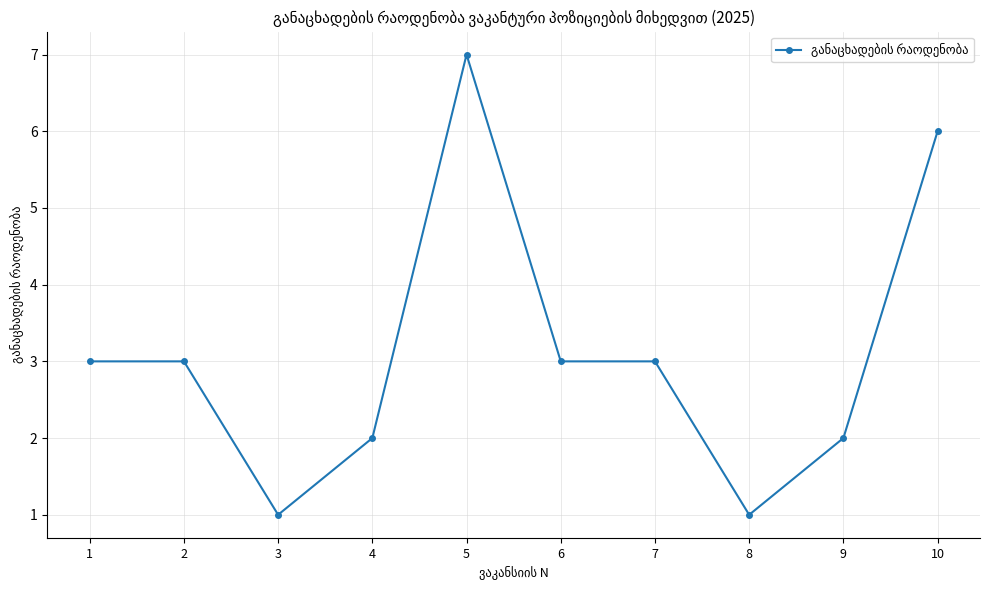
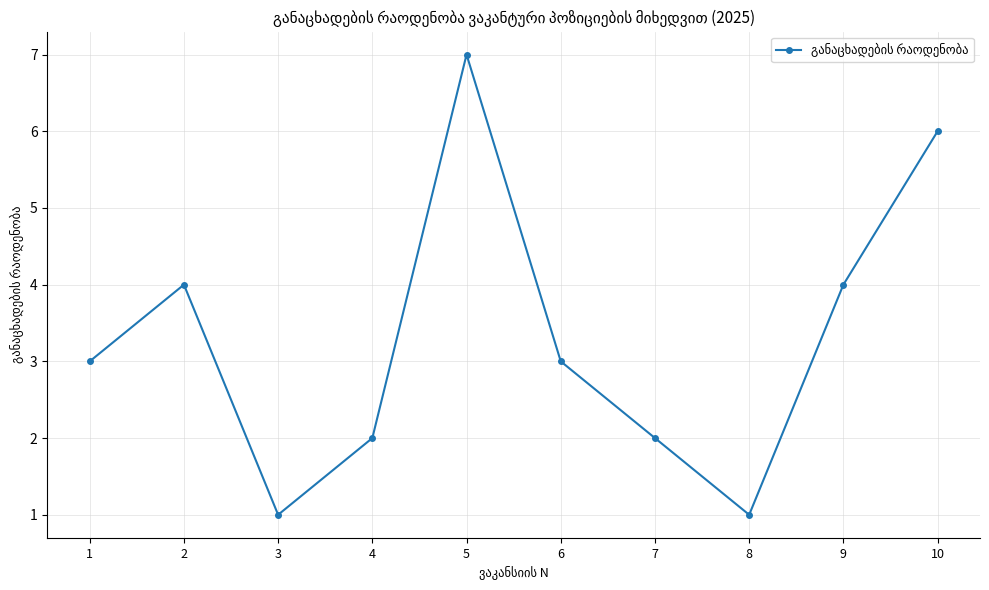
  {
    "1": 3,
-   "2": 3,
+   "2": 4,
    "3": 1,
    "4": 2,
    "5": 7,
    "6": 3,
-   "7": 3,
+   "7": 2,
    "8": 1,
-   "9": 2,
+   "9": 4,
    "10": 6
  }
